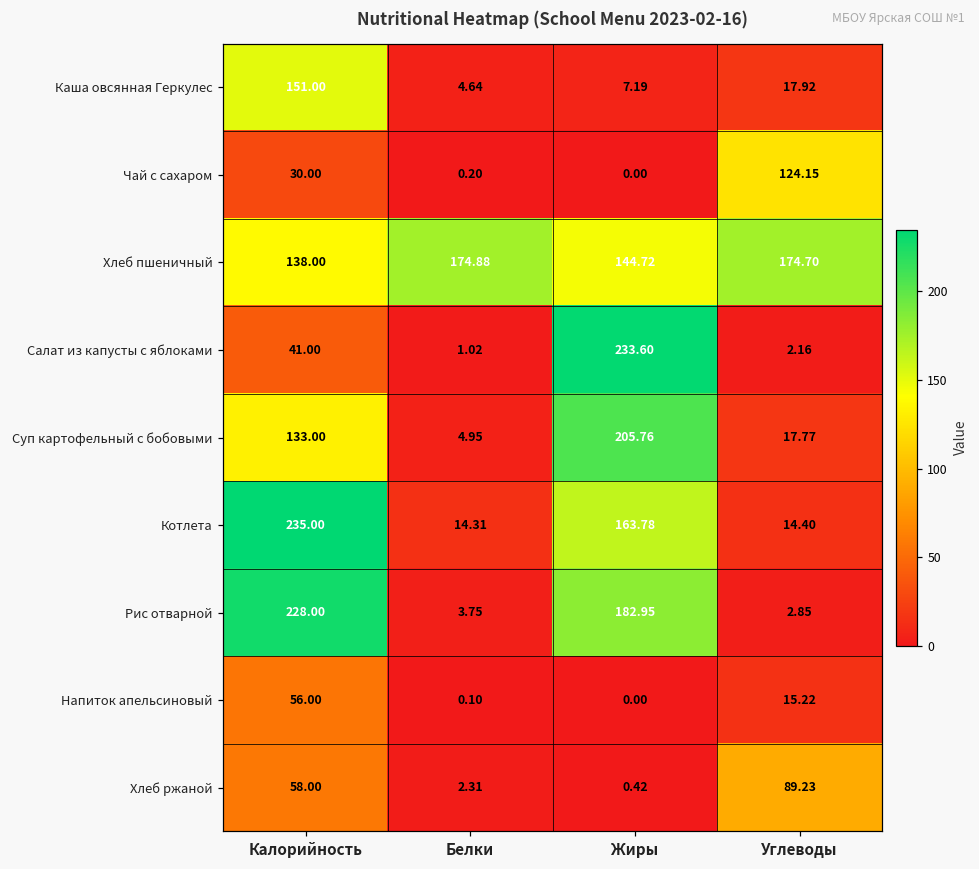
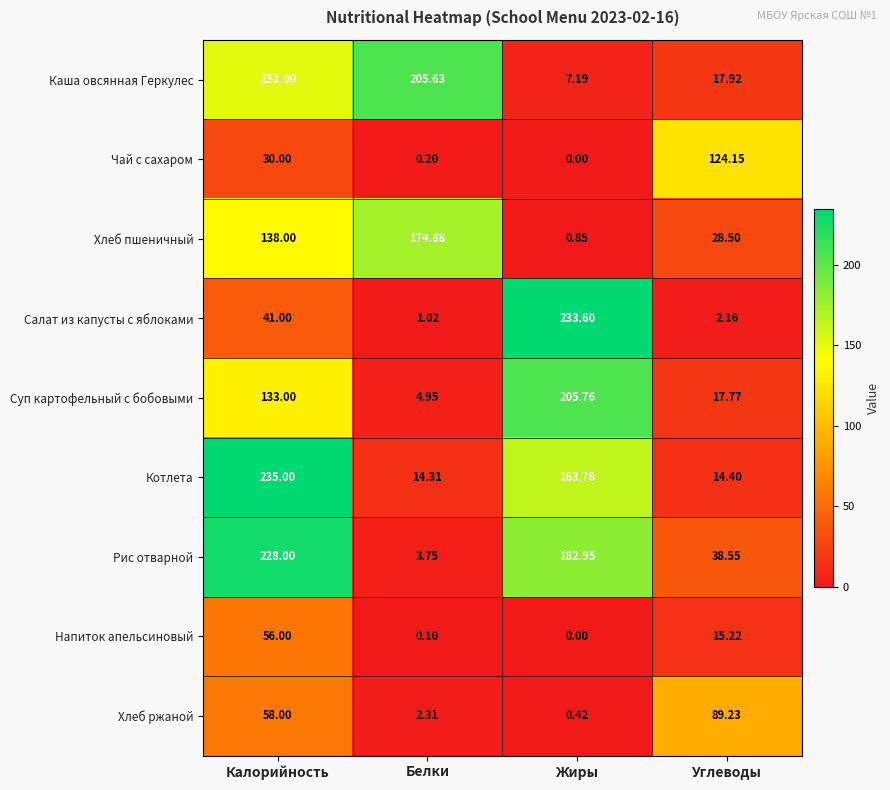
  {
    "Каша овсянная Геркулес": {
      "Калорийность": 151.00,
-     "Белки": 4.64,
+     "Белки": 205.63,
      "Жиры": 7.19,
      "Углеводы": 17.92
    },
    "Чай с сахаром": {
      "Калорийность": 30.00,
      "Белки": 0.20,
      "Жиры": 0.00,
      "Углеводы": 124.15
    },
    "Хлеб пшеничный": {
      "Калорийность": 138.00,
      "Белки": 174.88,
-     "Жиры": 144.72,
-     "Углеводы": 174.70
+     "Жиры": 0.85,
+     "Углеводы": 28.50
    },
    "Салат из капусты с яблоками": {
      "Калорийность": 41.00,
      "Белки": 1.02,
      "Жиры": 233.60,
      "Углеводы": 2.16
    },
    "Суп картофельный с бобовыми": {
      "Калорийность": 133.00,
      "Белки": 4.95,
      "Жиры": 205.76,
      "Углеводы": 17.77
    },
    "Котлета": {
      "Калорийность": 235.00,
      "Белки": 14.31,
      "Жиры": 163.78,
      "Углеводы": 14.40
    },
    "Рис отварной": {
      "Калорийность": 228.00,
      "Белки": 3.75,
      "Жиры": 182.95,
-     "Углеводы": 2.85
+     "Углеводы": 38.55
    },
    "Напиток апельсиновый": {
      "Калорийность": 56.00,
      "Белки": 0.10,
      "Жиры": 0.00,
      "Углеводы": 15.22
    },
    "Хлеб ржаной": {
      "Калорийность": 58.00,
      "Белки": 2.31,
      "Жиры": 0.42,
      "Углеводы": 89.23
    }
  }
